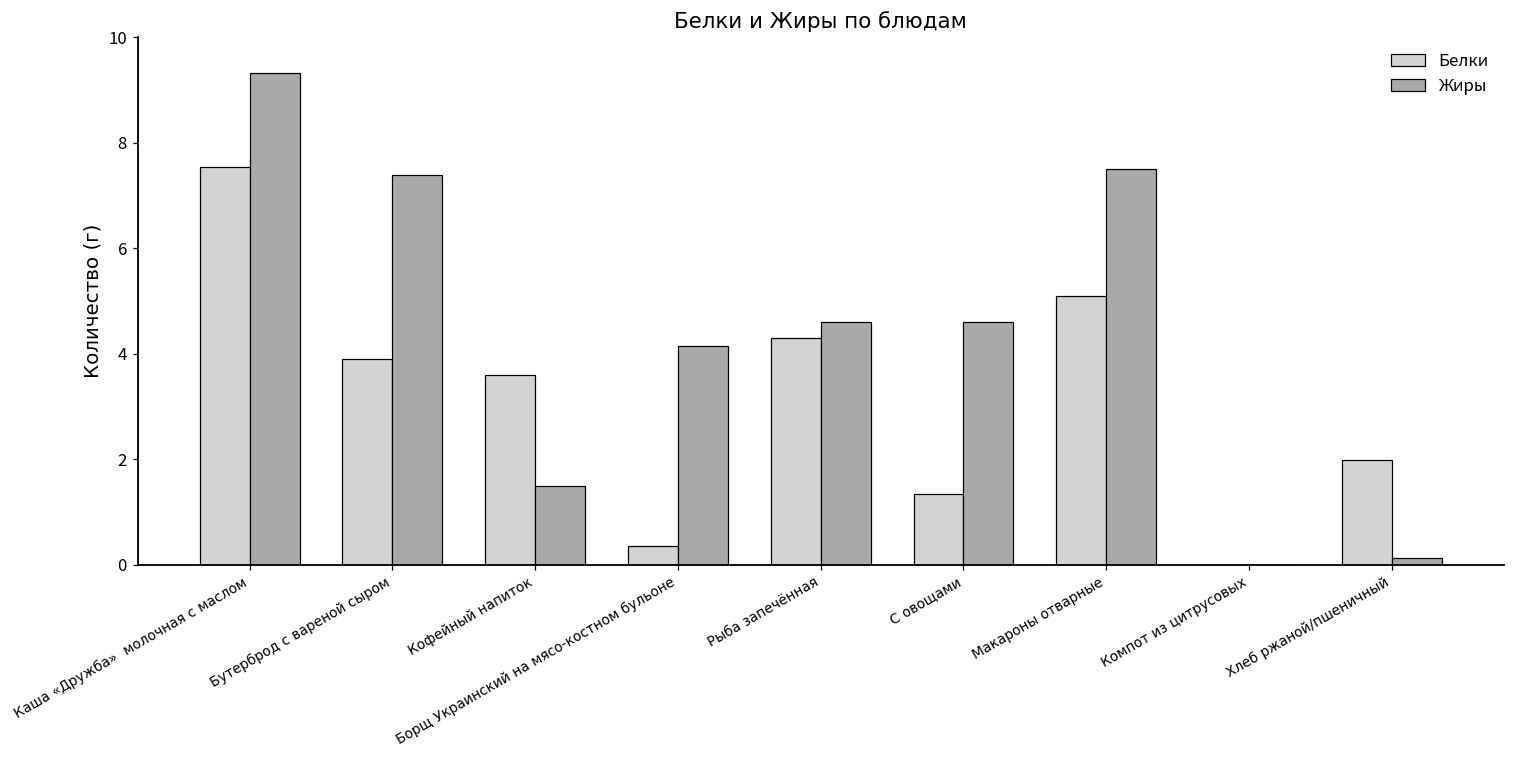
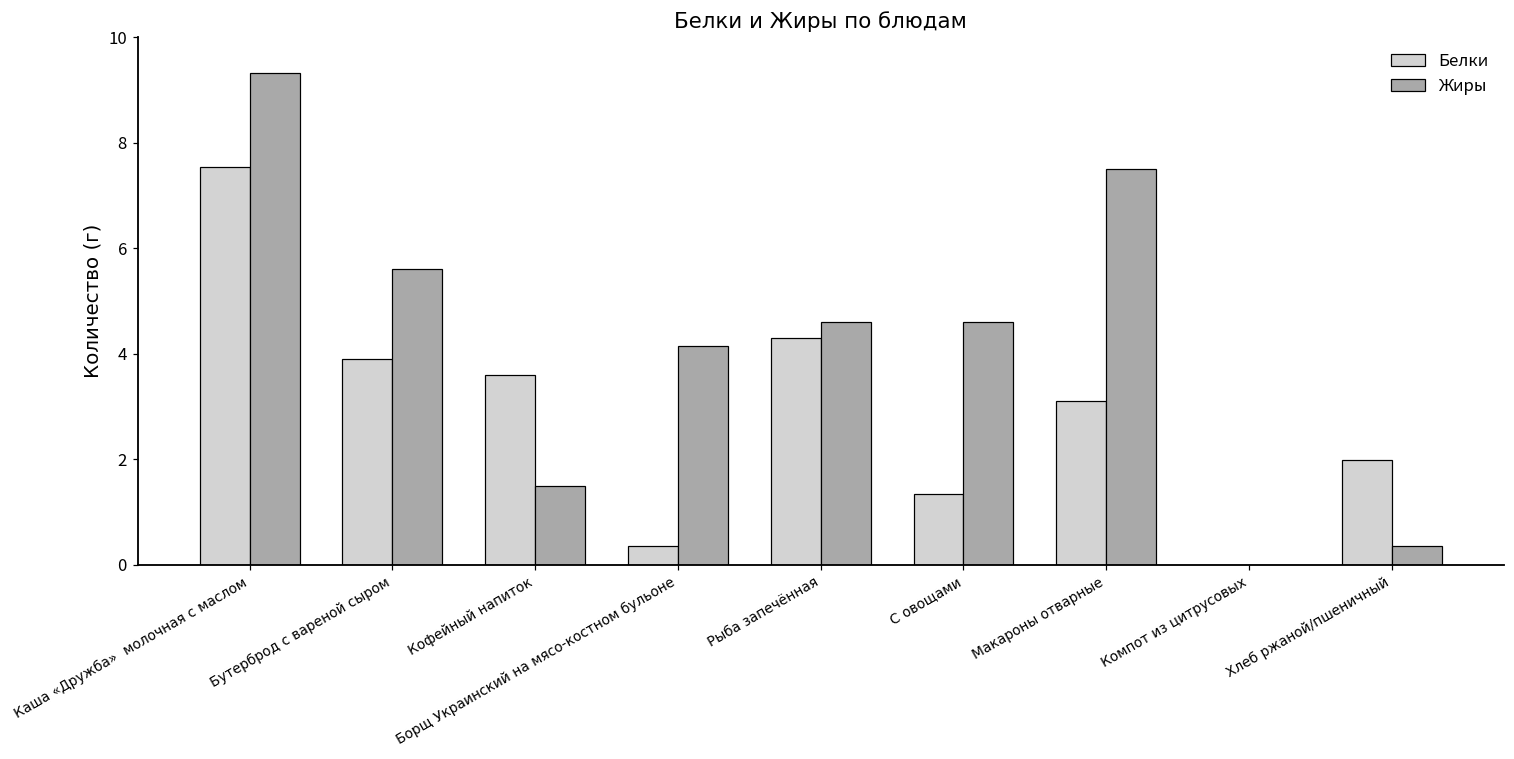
  {
    "Белки": {
      "Каша «Дружба» молочная с маслом": 7.5,
      "Бутерброд с вареной сыром": 3.9,
      "Кофейный напиток": 3.6,
      "Борщ Украинский на мясо-костном бульоне": 0.4,
      "Рыба запечённая": 4.3,
      "С овощами": 1.3,
-     "Макароны отварные": 5.1,
+     "Макароны отварные": 3.1,
      "Компот из цитрусовых": 0.0,
      "Хлеб ржаной/пшеничный": 2.0
    },
    "Жиры": {
      "Каша «Дружба» молочная с маслом": 9.3,
-     "Бутерброд с вареной сыром": 7.4,
+     "Бутерброд с вареной сыром": 5.6,
      "Кофейный напиток": 1.5,
      "Борщ Украинский на мясо-костном бульоне": 4.1,
      "Рыба запечённая": 4.6,
      "С овощами": 4.6,
      "Макароны отварные": 7.5,
      "Компот из цитрусовых": 0.0,
-     "Хлеб ржаной/пшеничный": 0.1
+     "Хлеб ржаной/пшеничный": 0.4
    }
  }
